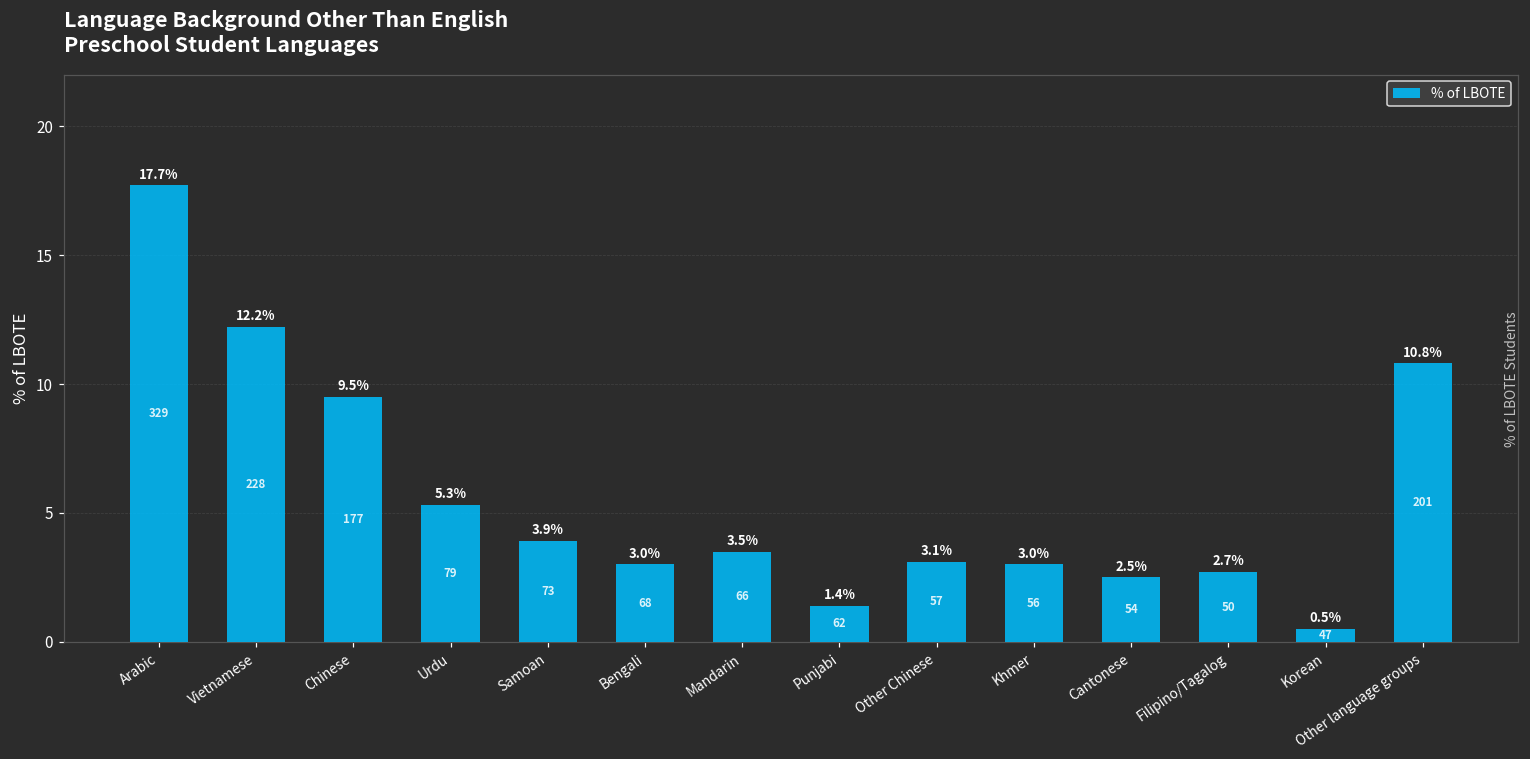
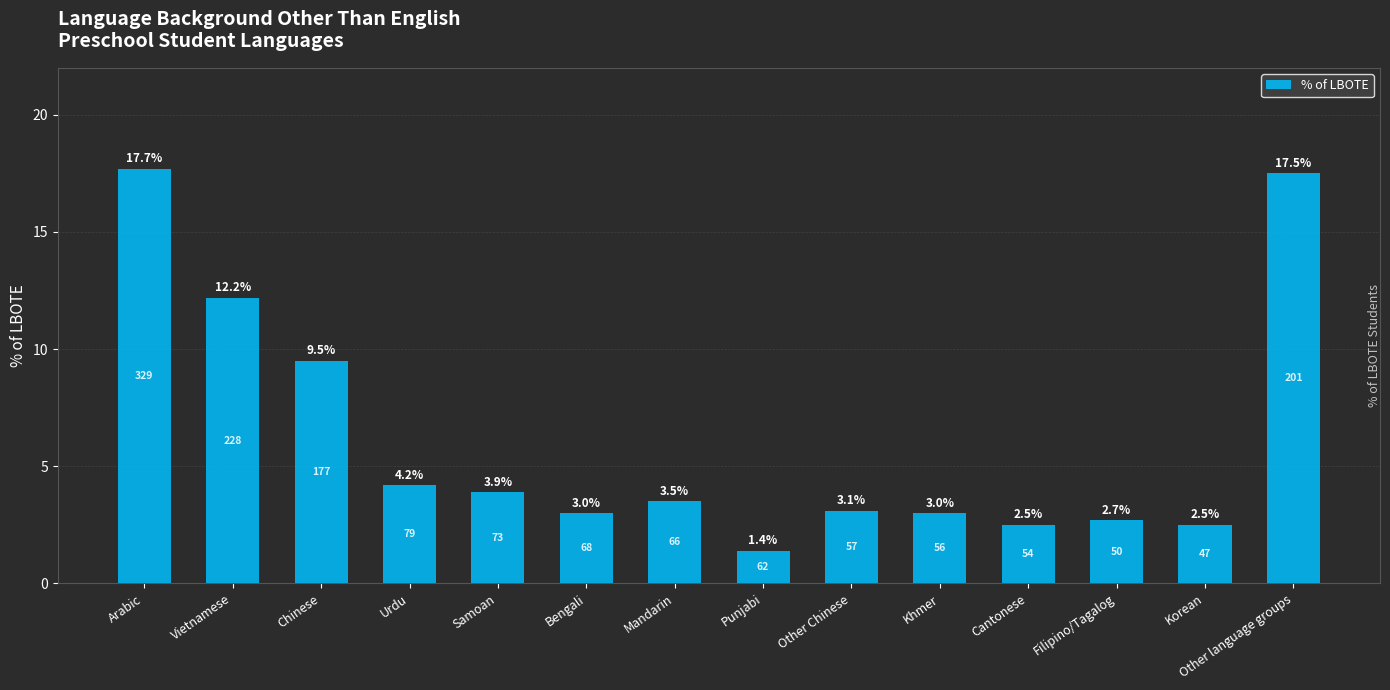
  {
    "Arabic": "17.7%",
    "Vietnamese": "12.2%",
    "Chinese": "9.5%",
-   "Urdu": "5.3%",
+   "Urdu": "4.2%",
    "Samoan": "3.9%",
    "Bengali": "3.0%",
    "Mandarin": "3.5%",
    "Punjabi": "1.4%",
    "Other Chinese": "3.1%",
    "Khmer": "3.0%",
    "Cantonese": "2.5%",
    "Filipino/Tagalog": "2.7%",
-   "Korean": "0.5%",
-   "Other language groups": "10.8%"
+   "Korean": "2.5%",
+   "Other language groups": "17.5%"
  }
